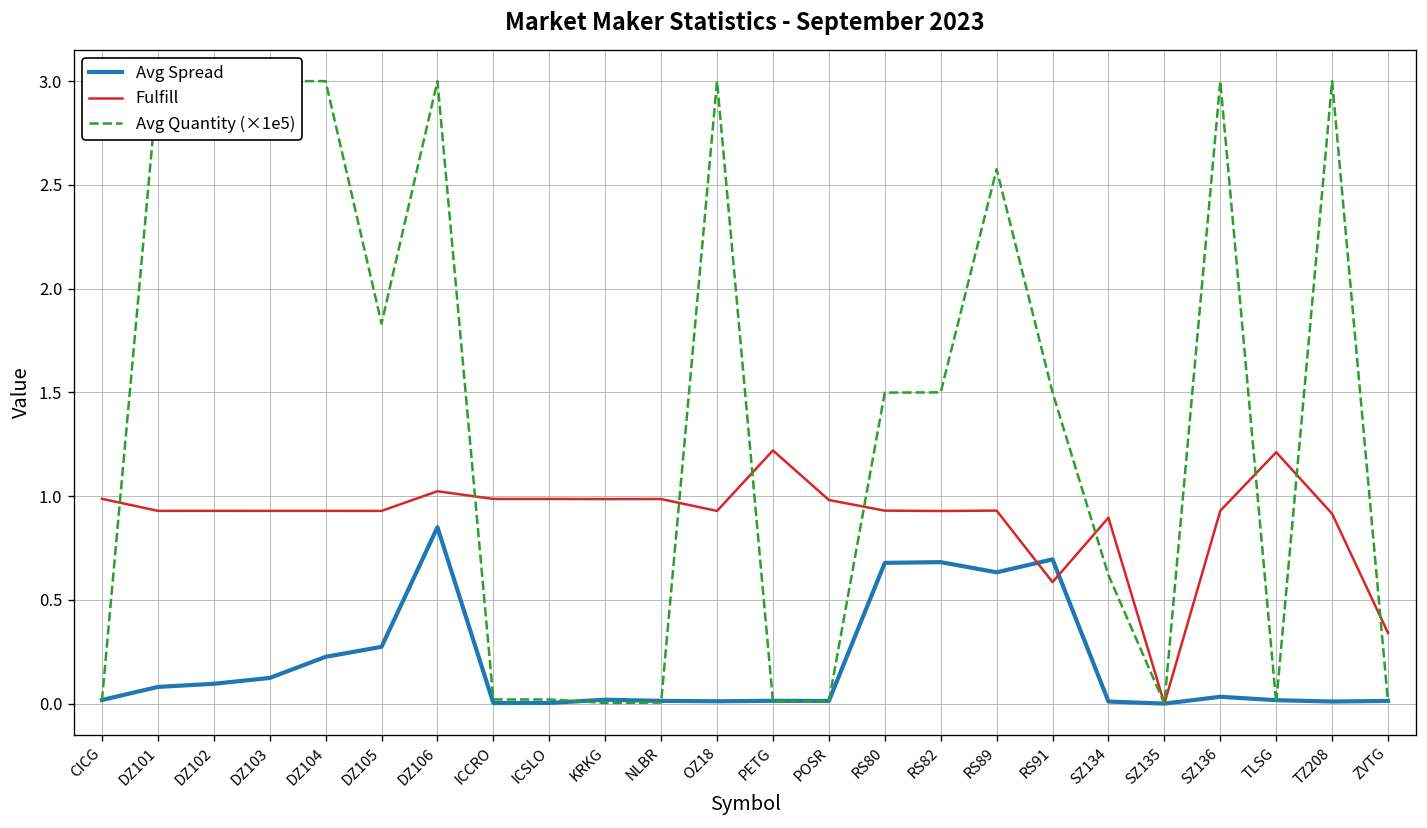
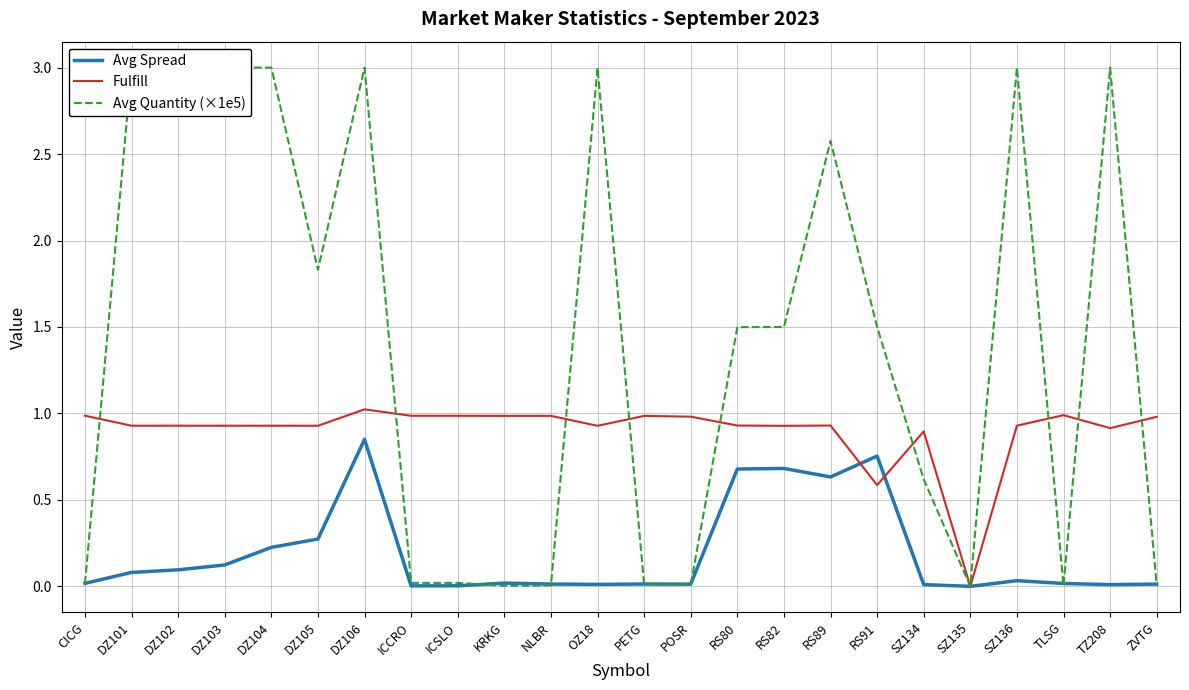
  {
    "Avg Spread": {
      "DZ101": 0.08,
      "DZ102": 0.10,
      "DZ103": 0.12,
      "DZ104": 0.23,
      "DZ105": 0.27,
      "DZ106": 0.85,
      "ICCRO": 0.00,
      "ICSLO": 0.00,
      "KRKG": 0.02,
      "OZ18": 0.01,
      "RS80": 0.68,
      "RS82": 0.68,
      "RS89": 0.63,
-     "RS91": 0.70,
+     "RS91": 0.75,
      "SZ134": 0.01,
      "SZ136": 0.03,
      "TZ208": 0.01
    },
    "Fulfill": {
      "CICG": 0.99,
      "DZ101": 0.93,
      "DZ102": 0.93,
      "DZ103": 0.93,
      "DZ104": 0.93,
      "DZ105": 0.93,
      "DZ106": 1.02,
      "ICCRO": 0.99,
      "ICSLO": 0.99,
      "KRKG": 0.99,
      "NLBR": 0.99,
      "OZ18": 0.93,
-     "PETG": 1.22,
+     "PETG": 0.99,
      "POSR": 0.98,
      "RS80": 0.93,
      "RS82": 0.93,
      "RS89": 0.93,
      "RS91": 0.59,
      "SZ134": 0.90,
      "SZ136": 0.93,
-     "TLSG": 1.21,
+     "TLSG": 0.99,
      "TZ208": 0.91,
-     "ZVTG": 0.34
+     "ZVTG": 0.98
    },
    "Avg Quantity (×1e5)": {
      "DZ104": 3.00,
      "DZ105": 1.83,
      "DZ106": 3.00,
      "ICCRO": 0.02,
      "ICSLO": 0.02,
      "KRKG": 0.00,
      "OZ18": 3.00,
      "RS80": 1.50,
      "RS82": 1.50,
      "RS89": 2.58,
      "RS91": 1.50,
      "SZ134": 0.62,
      "SZ136": 3.00,
      "TZ208": 3.00
    }
  }
